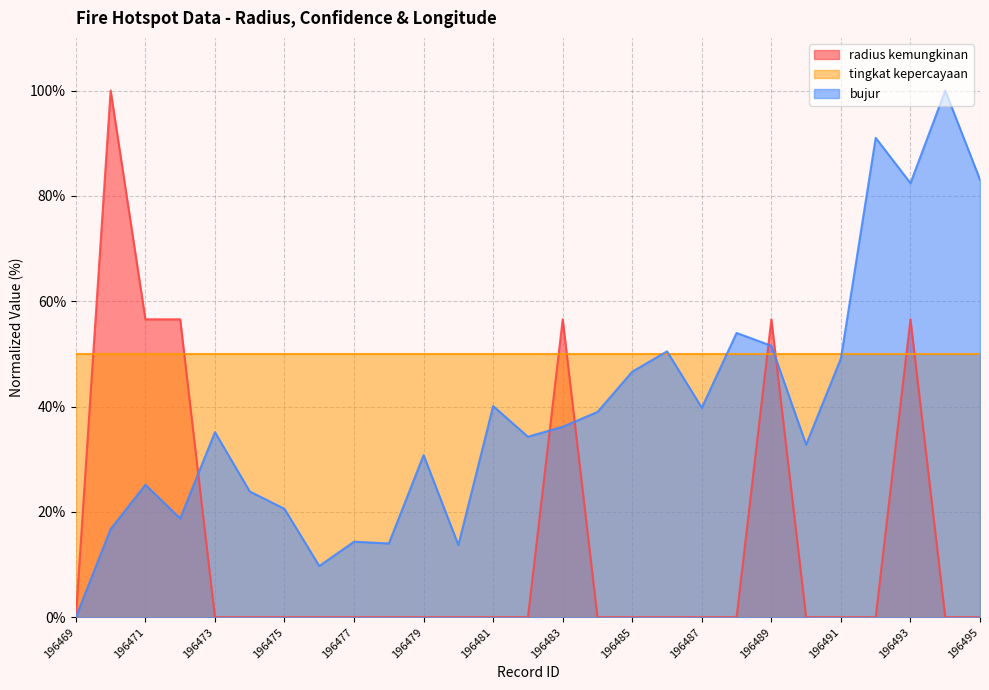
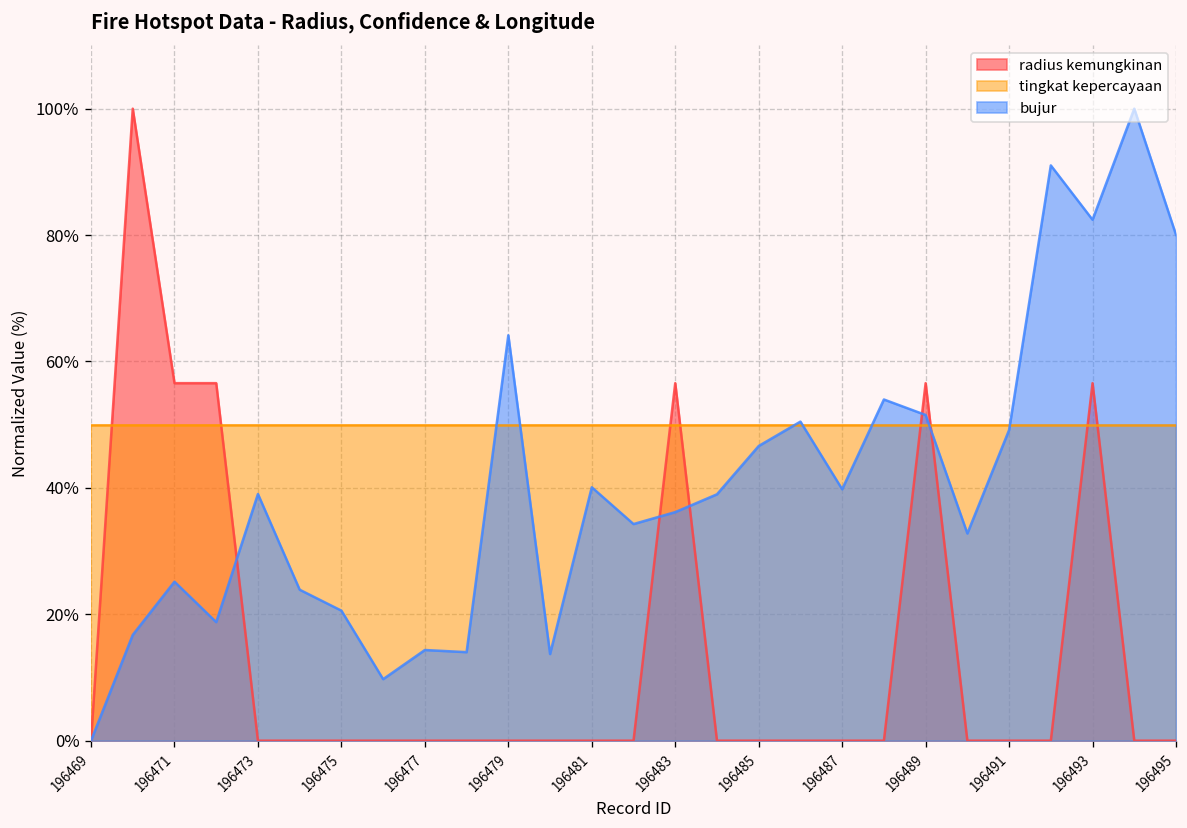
  {
    "radius kemungkinan": {
      "196471": "57%",
      "196473": "0%",
      "196475": "0%",
      "196477": "0%",
      "196479": "0%",
      "196481": "0%",
      "196483": "57%",
      "196485": "0%",
      "196487": "0%",
      "196489": "57%",
      "196491": "0%",
      "196493": "57%",
      "196495": "0%"
    },
    "tingkat kepercayaan": {
      "196469": "50%",
      "196471": "50%",
      "196473": "50%",
      "196475": "50%",
      "196477": "50%",
      "196479": "50%",
      "196481": "50%",
      "196483": "50%",
      "196485": "50%",
      "196487": "50%",
      "196489": "50%",
      "196491": "50%",
      "196493": "50%",
      "196495": "50%"
    },
    "bujur": {
      "196471": "25%",
-     "196473": "35%",
+     "196473": "39%",
      "196475": "21%",
      "196477": "14%",
-     "196479": "31%",
+     "196479": "64%",
      "196481": "40%",
      "196483": "36%",
      "196485": "47%",
      "196487": "40%",
      "196489": "52%",
      "196491": "49%",
      "196493": "82%",
-     "196495": "83%"
+     "196495": "80%"
    }
  }
